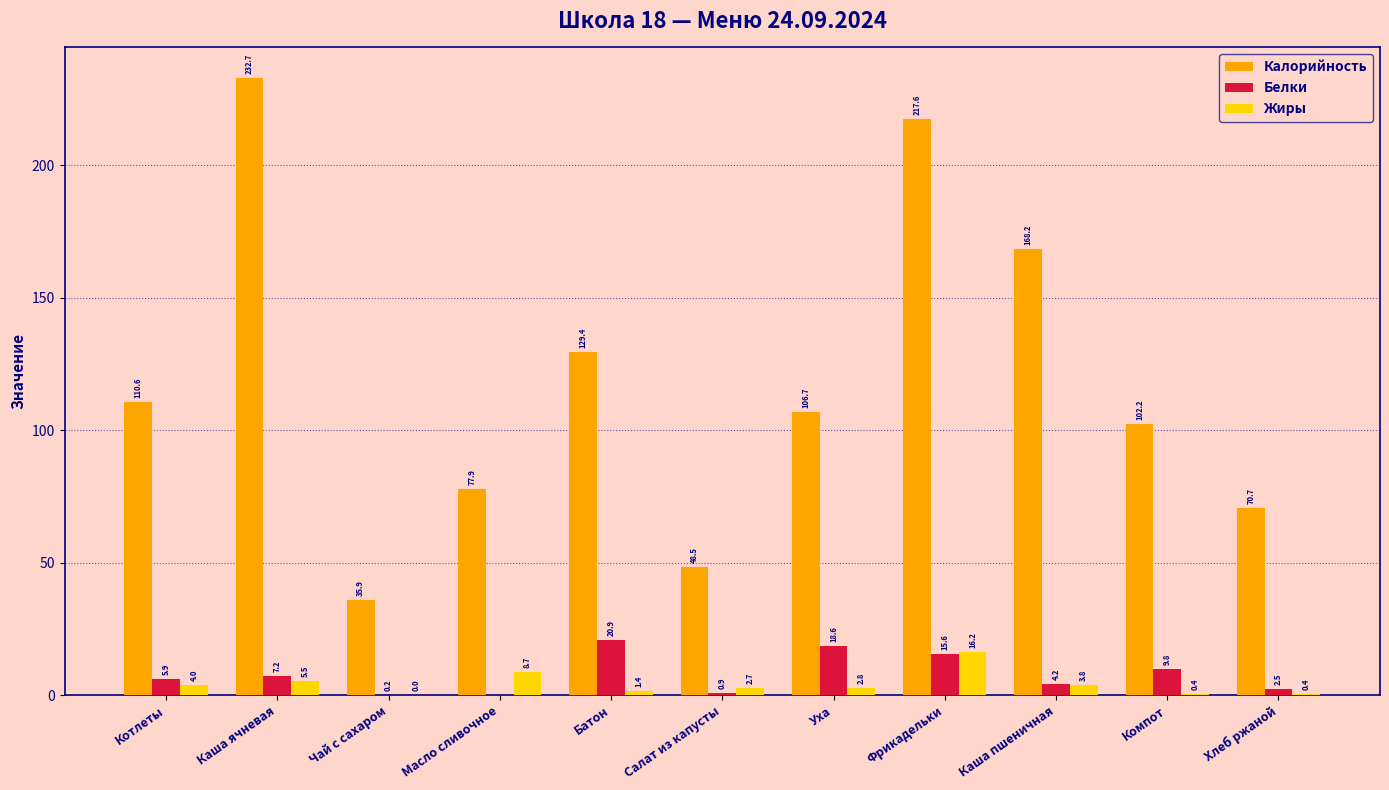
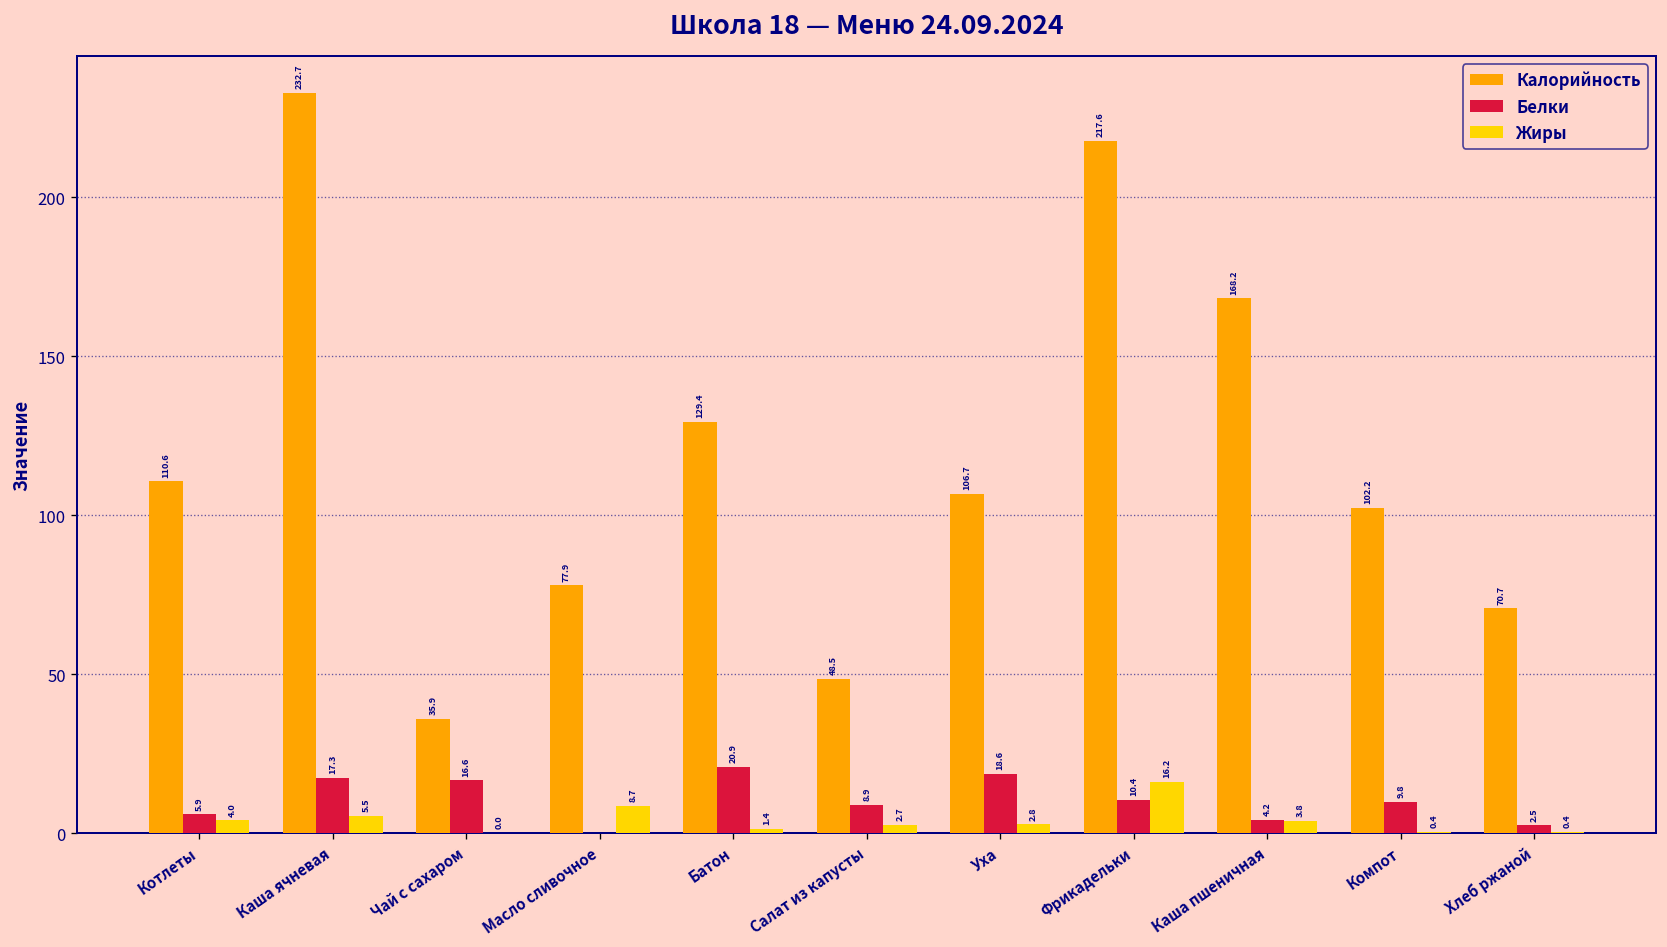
  {
    "Белки": {
      "Котлеты": 5.9,
-     "Каша ячневая": 7.2,
-     "Чай с сахаром": 0.2,
+     "Каша ячневая": 17.3,
+     "Чай с сахаром": 16.6,
      "Батон": 20.9,
-     "Салат из капусты": 0.9,
+     "Салат из капусты": 8.9,
      "Уха": 18.6,
-     "Фрикадельки": 15.6,
+     "Фрикадельки": 10.4,
      "Каша пшеничная": 4.2,
      "Компот": 9.8,
      "Хлеб ржаной": 2.5
    }
  }
